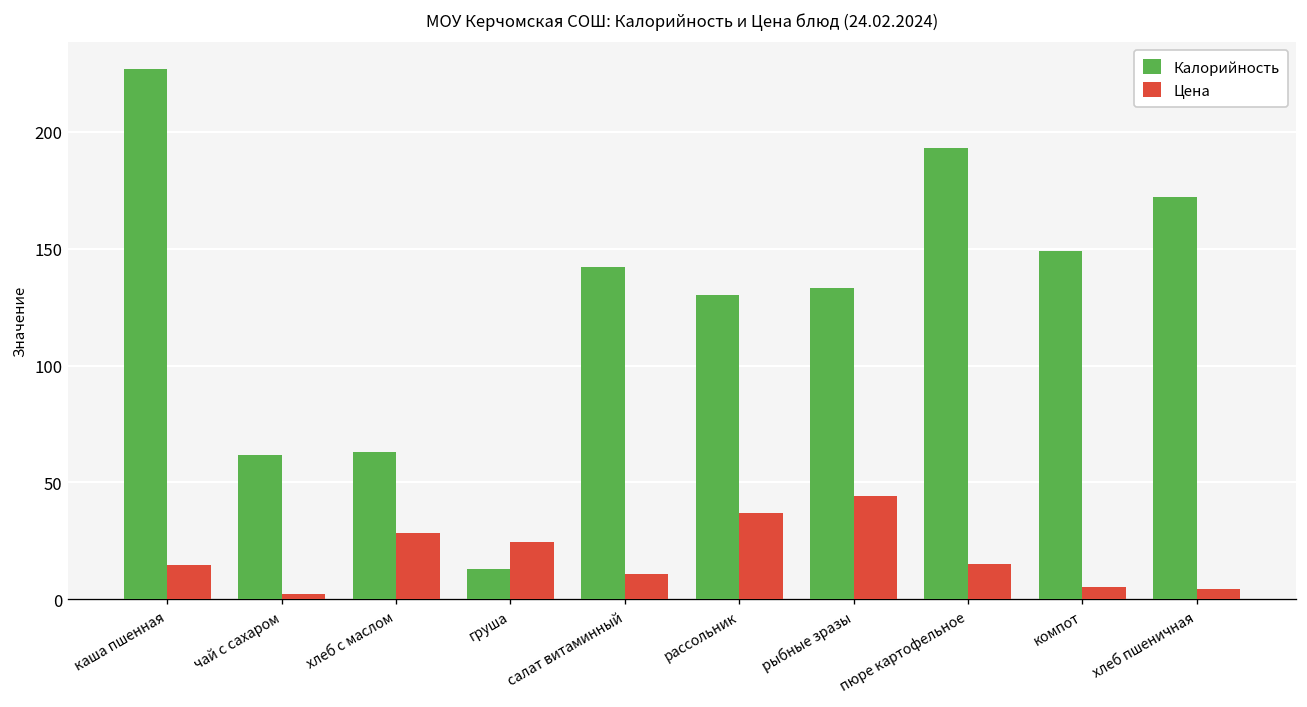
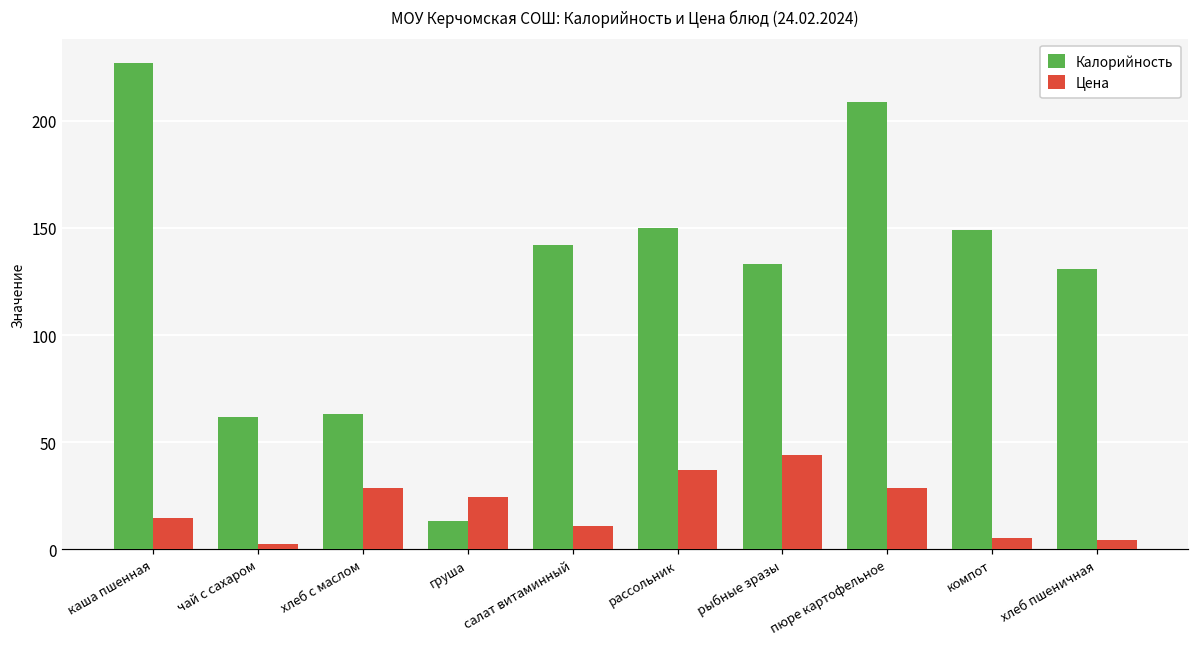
  {
    "Калорийность": {
      "каша пшенная": 227,
      "чай с сахаром": 62,
      "хлеб с маслом": 63,
      "груша": 13,
      "салат витаминный": 142,
-     "рассольник": 130,
+     "рассольник": 150,
      "рыбные зразы": 133,
-     "пюре картофельное": 193,
+     "пюре картофельное": 209,
      "компот": 149,
-     "хлеб пшеничная": 172
+     "хлеб пшеничная": 131
    },
    "Цена": {
      "каша пшенная": 15,
      "чай с сахаром": 2,
      "хлеб с маслом": 29,
      "груша": 24,
      "салат витаминный": 11,
      "рассольник": 37,
      "рыбные зразы": 44,
-     "пюре картофельное": 15,
+     "пюре картофельное": 29,
      "компот": 5,
      "хлеб пшеничная": 5
    }
  }
